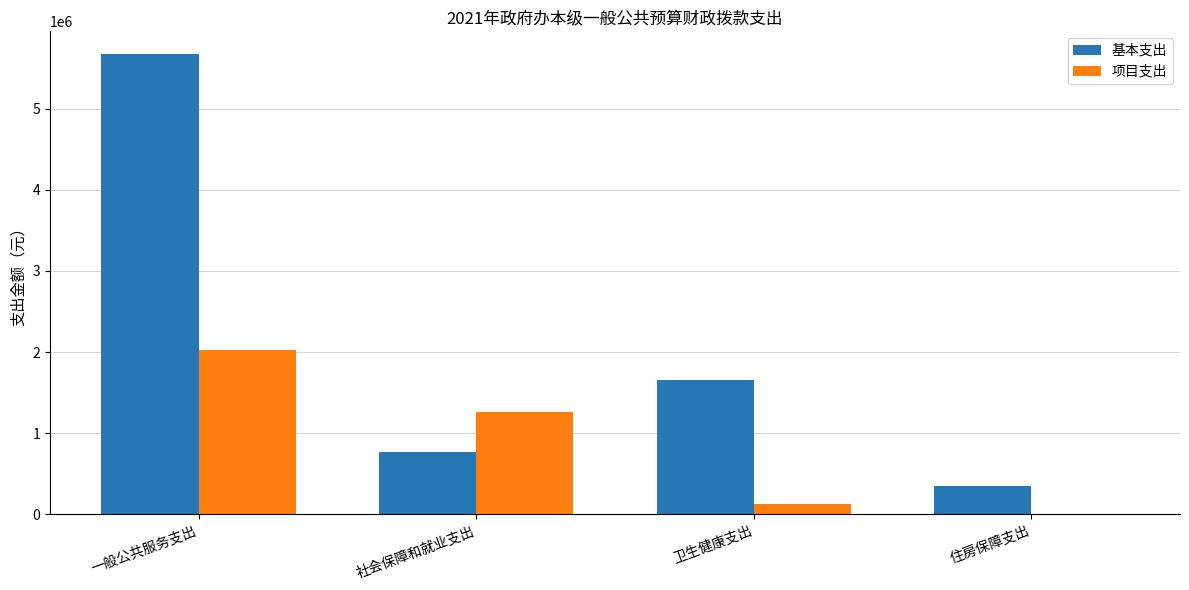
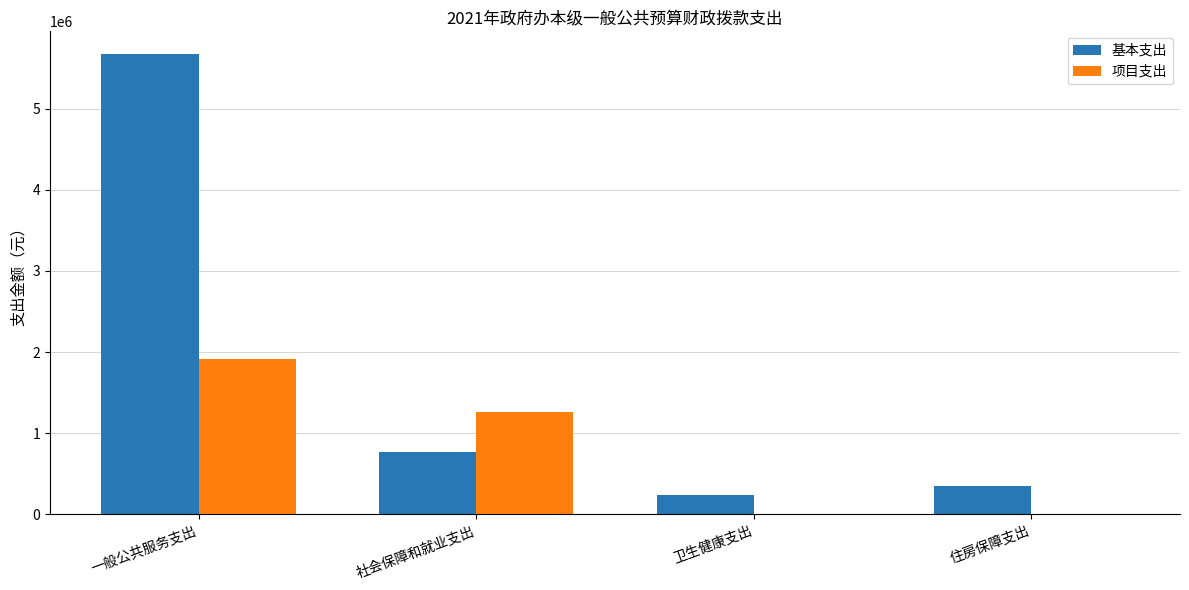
  {
    "基本支出": {
      "一般公共服务支出": 5700000,
      "社会保障和就业支出": 800000,
-     "卫生健康支出": 1700000,
+     "卫生健康支出": 200000,
      "住房保障支出": 400000
    },
    "项目支出": {
-     "一般公共服务支出": 2000000,
+     "一般公共服务支出": 1900000,
      "社会保障和就业支出": 1300000,
-     "卫生健康支出": 100000,
+     "卫生健康支出": 0,
      "住房保障支出": 0
    }
  }
